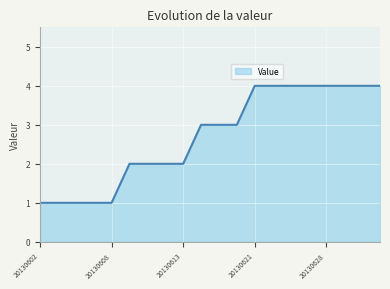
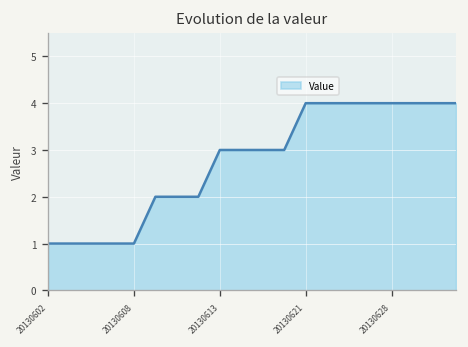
  {
    "20130602": 1,
    "20130608": 1,
-   "20130613": 2,
+   "20130613": 3,
    "20130621": 4,
    "20130628": 4
  }
